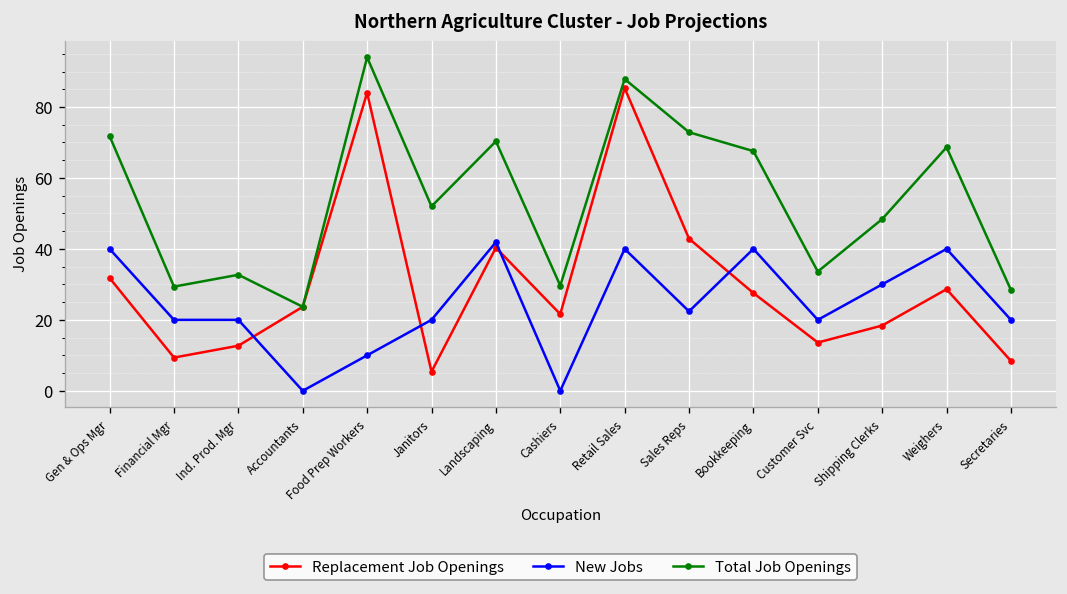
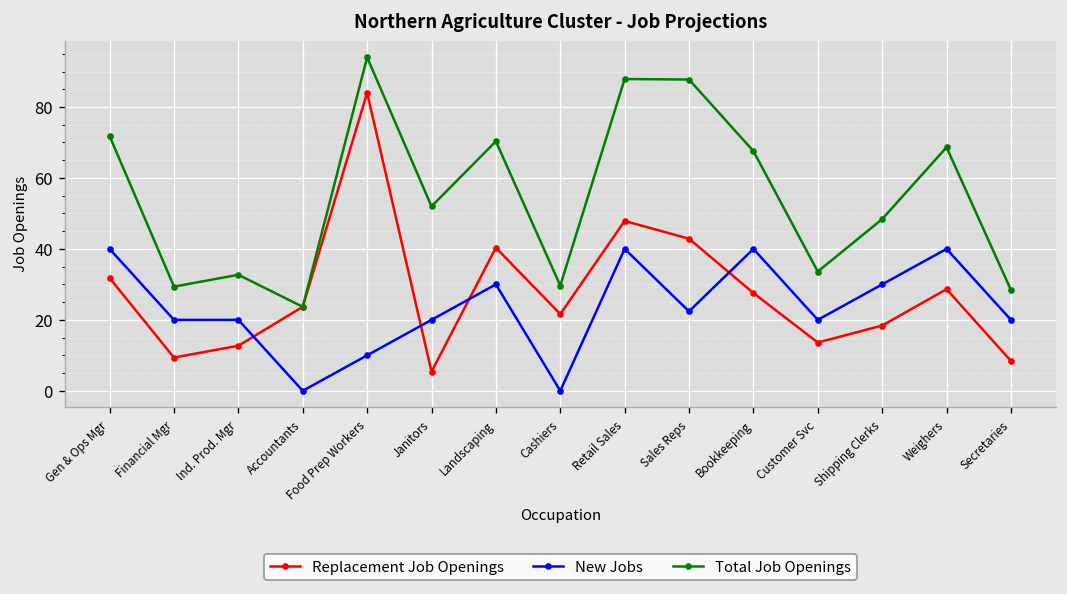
  {
    "Replacement Job Openings": {
      "Gen & Ops Mgr": 32,
      "Financial Mgr": 9,
      "Ind. Prod. Mgr": 13,
      "Food Prep Workers": 84,
      "Janitors": 5,
      "Landscaping": 40,
      "Cashiers": 22,
-     "Retail Sales": 85,
+     "Retail Sales": 48,
      "Sales Reps": 43,
      "Bookkeeping": 28,
      "Customer Svc": 14,
      "Shipping Clerks": 18,
      "Weighers": 29,
      "Secretaries": 8
    },
    "New Jobs": {
      "Gen & Ops Mgr": 40,
      "Financial Mgr": 20,
      "Ind. Prod. Mgr": 20,
      "Accountants": 0,
      "Food Prep Workers": 10,
      "Janitors": 20,
-     "Landscaping": 42,
+     "Landscaping": 30,
      "Cashiers": 0,
      "Retail Sales": 40,
      "Sales Reps": 22,
      "Bookkeeping": 40,
      "Customer Svc": 20,
      "Shipping Clerks": 30,
      "Weighers": 40,
      "Secretaries": 20
    },
    "Total Job Openings": {
      "Gen & Ops Mgr": 72,
      "Financial Mgr": 29,
      "Ind. Prod. Mgr": 33,
      "Food Prep Workers": 94,
      "Janitors": 52,
      "Landscaping": 70,
      "Cashiers": 30,
      "Retail Sales": 88,
-     "Sales Reps": 73,
+     "Sales Reps": 88,
      "Bookkeeping": 68,
      "Customer Svc": 34,
      "Shipping Clerks": 48,
      "Weighers": 69,
      "Secretaries": 28
    }
  }
